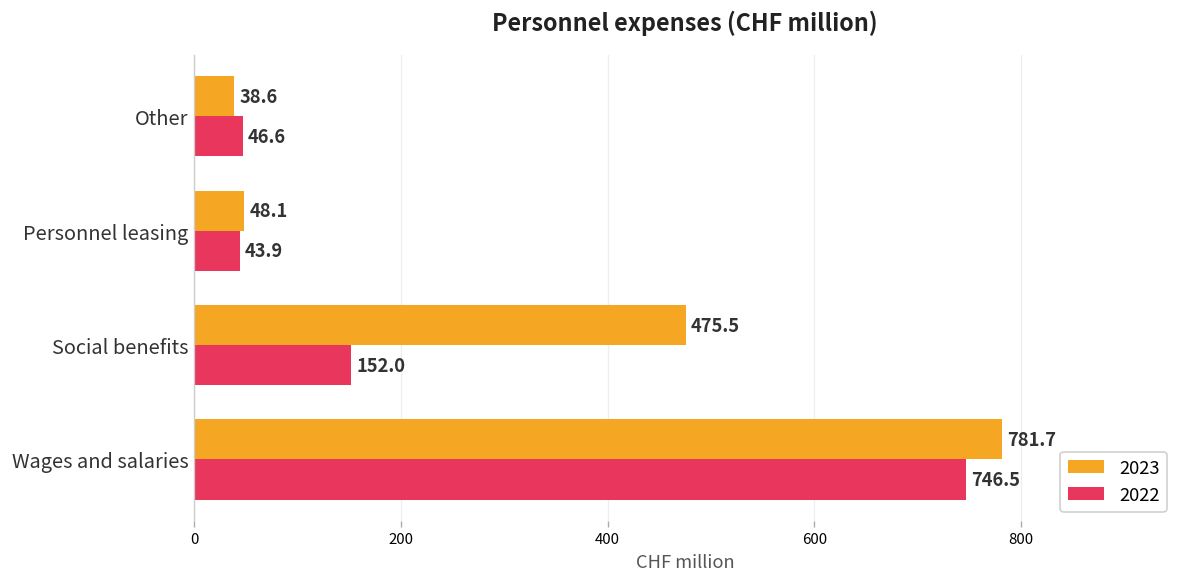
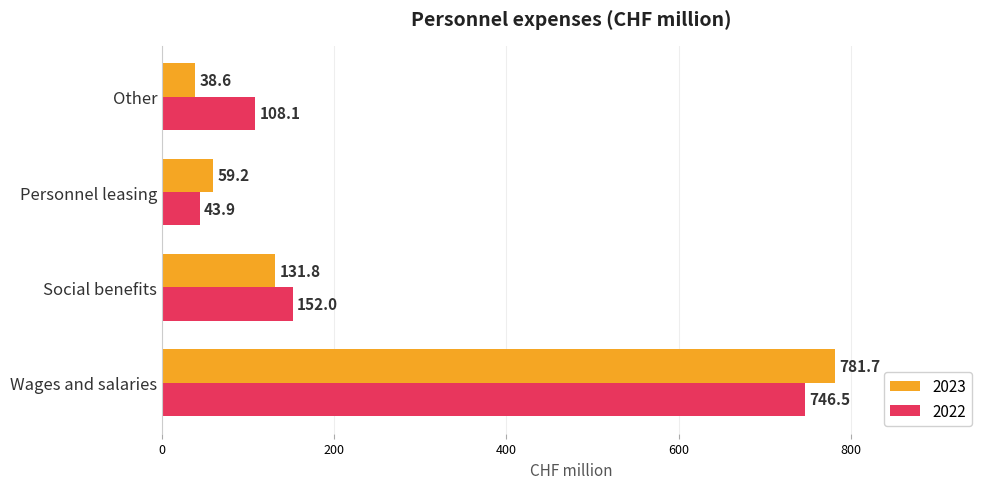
  {
    "2023": {
      "Other": 38.6,
-     "Personnel leasing": 48.1,
-     "Social benefits": 475.5,
+     "Personnel leasing": 59.2,
+     "Social benefits": 131.8,
      "Wages and salaries": 781.7
    },
    "2022": {
-     "Other": 46.6,
+     "Other": 108.1,
      "Personnel leasing": 43.9,
      "Social benefits": 152.0,
      "Wages and salaries": 746.5
    }
  }
